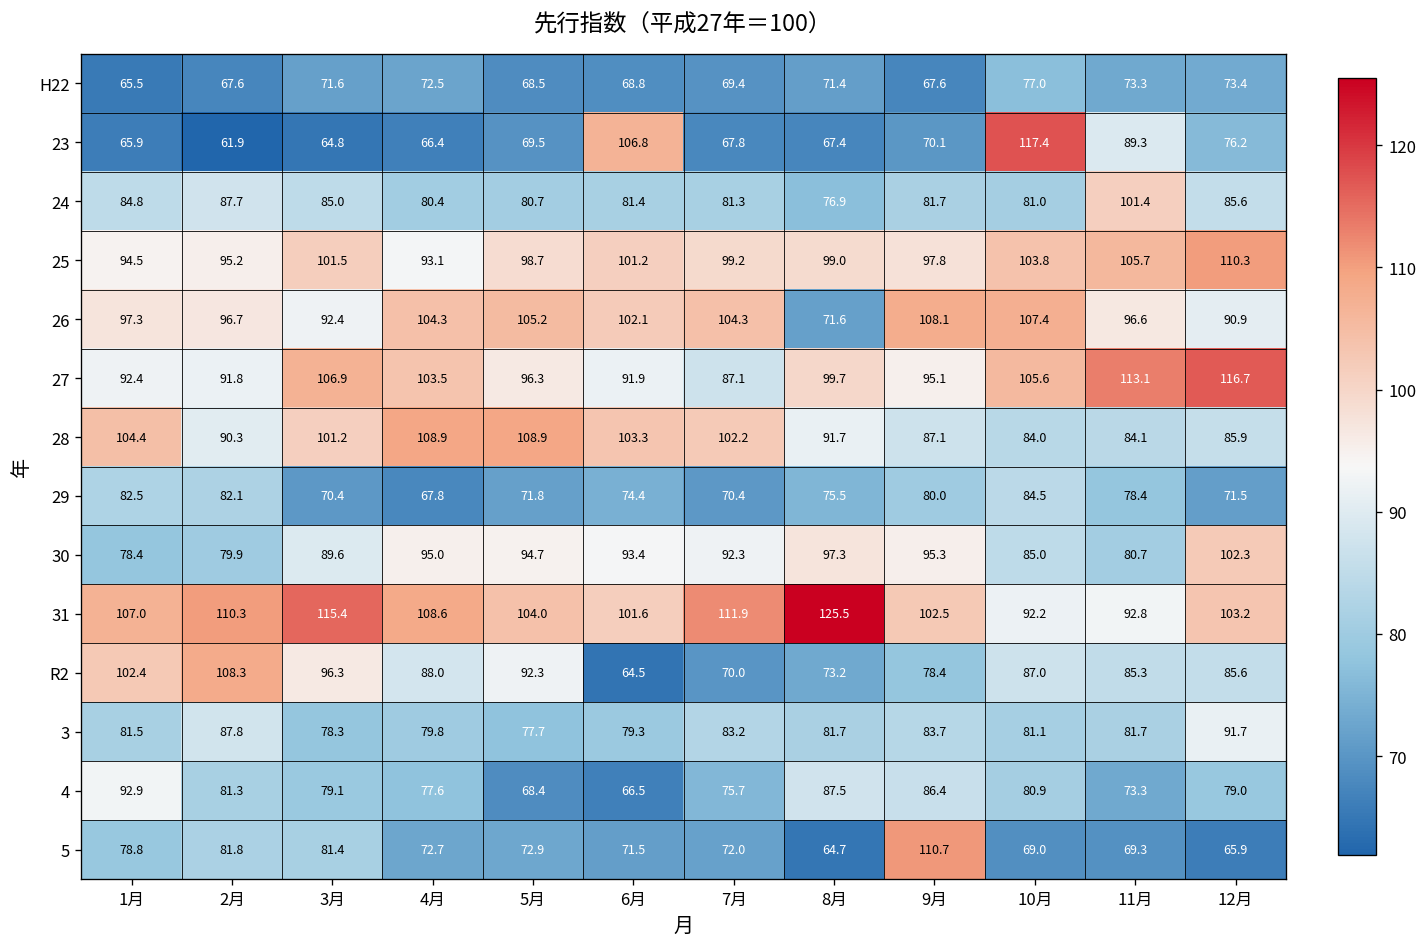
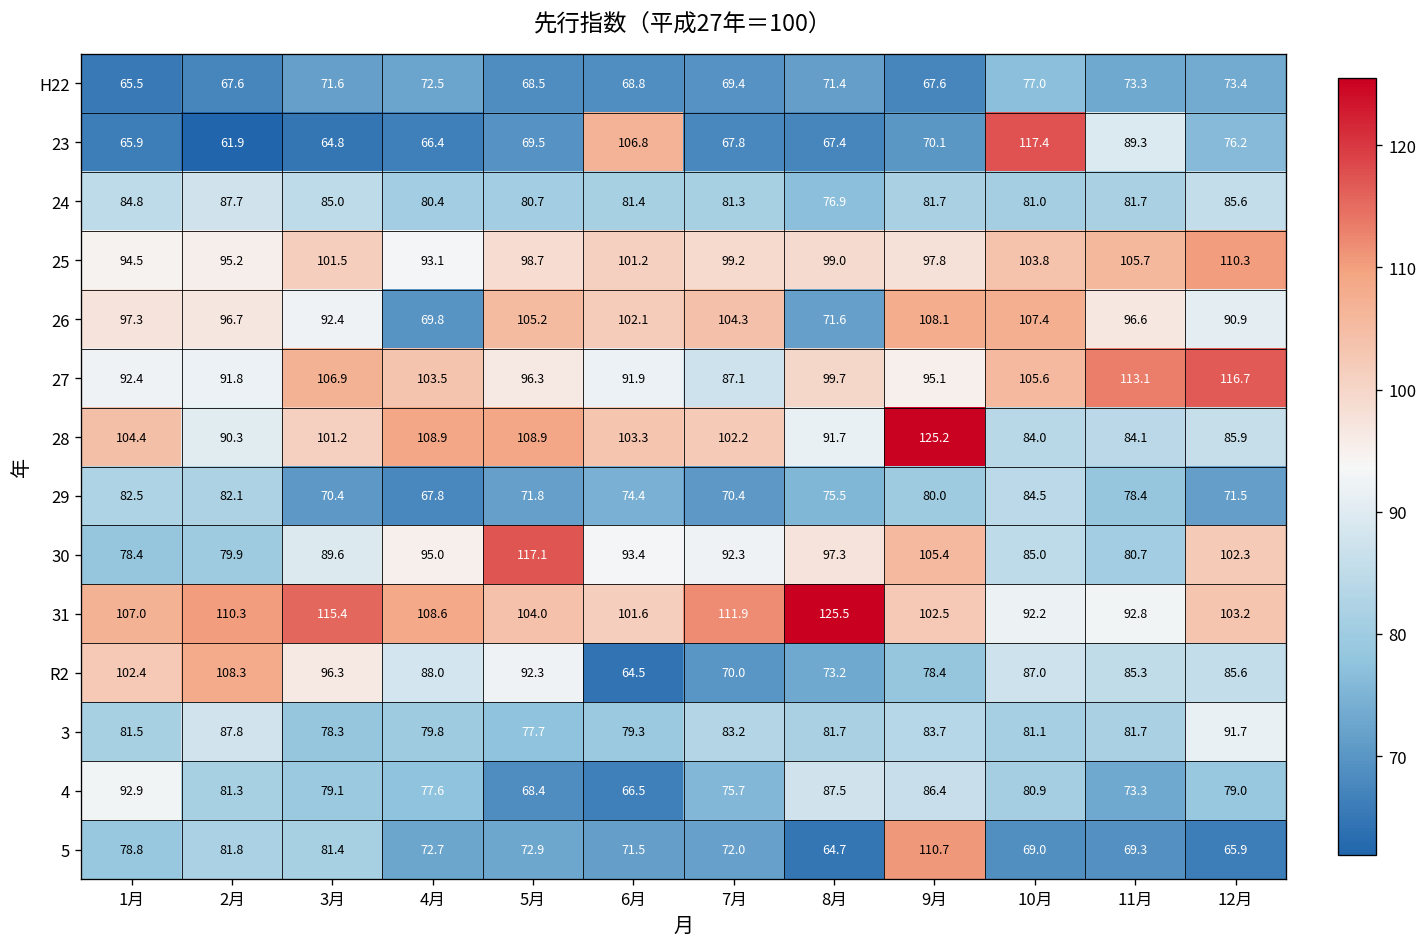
  {
    "H22": {
      "1月": 65.5,
      "2月": 67.6,
      "3月": 71.6,
      "4月": 72.5,
      "5月": 68.5,
      "6月": 68.8,
      "7月": 69.4,
      "8月": 71.4,
      "9月": 67.6,
      "10月": 77.0,
      "11月": 73.3,
      "12月": 73.4
    },
    "23": {
      "1月": 65.9,
      "2月": 61.9,
      "3月": 64.8,
      "4月": 66.4,
      "5月": 69.5,
      "6月": 106.8,
      "7月": 67.8,
      "8月": 67.4,
      "9月": 70.1,
      "10月": 117.4,
      "11月": 89.3,
      "12月": 76.2
    },
    "24": {
      "1月": 84.8,
      "2月": 87.7,
      "3月": 85.0,
      "4月": 80.4,
      "5月": 80.7,
      "6月": 81.4,
      "7月": 81.3,
      "8月": 76.9,
      "9月": 81.7,
      "10月": 81.0,
-     "11月": 101.4,
+     "11月": 81.7,
      "12月": 85.6
    },
    "25": {
      "1月": 94.5,
      "2月": 95.2,
      "3月": 101.5,
      "4月": 93.1,
      "5月": 98.7,
      "6月": 101.2,
      "7月": 99.2,
      "8月": 99.0,
      "9月": 97.8,
      "10月": 103.8,
      "11月": 105.7,
      "12月": 110.3
    },
    "26": {
      "1月": 97.3,
      "2月": 96.7,
      "3月": 92.4,
-     "4月": 104.3,
+     "4月": 69.8,
      "5月": 105.2,
      "6月": 102.1,
      "7月": 104.3,
      "8月": 71.6,
      "9月": 108.1,
      "10月": 107.4,
      "11月": 96.6,
      "12月": 90.9
    },
    "27": {
      "1月": 92.4,
      "2月": 91.8,
      "3月": 106.9,
      "4月": 103.5,
      "5月": 96.3,
      "6月": 91.9,
      "7月": 87.1,
      "8月": 99.7,
      "9月": 95.1,
      "10月": 105.6,
      "11月": 113.1,
      "12月": 116.7
    },
    "28": {
      "1月": 104.4,
      "2月": 90.3,
      "3月": 101.2,
      "4月": 108.9,
      "5月": 108.9,
      "6月": 103.3,
      "7月": 102.2,
      "8月": 91.7,
-     "9月": 87.1,
+     "9月": 125.2,
      "10月": 84.0,
      "11月": 84.1,
      "12月": 85.9
    },
    "29": {
      "1月": 82.5,
      "2月": 82.1,
      "3月": 70.4,
      "4月": 67.8,
      "5月": 71.8,
      "6月": 74.4,
      "7月": 70.4,
      "8月": 75.5,
      "9月": 80.0,
      "10月": 84.5,
      "11月": 78.4,
      "12月": 71.5
    },
    "30": {
      "1月": 78.4,
      "2月": 79.9,
      "3月": 89.6,
      "4月": 95.0,
-     "5月": 94.7,
+     "5月": 117.1,
      "6月": 93.4,
      "7月": 92.3,
      "8月": 97.3,
-     "9月": 95.3,
+     "9月": 105.4,
      "10月": 85.0,
      "11月": 80.7,
      "12月": 102.3
    },
    "31": {
      "1月": 107.0,
      "2月": 110.3,
      "3月": 115.4,
      "4月": 108.6,
      "5月": 104.0,
      "6月": 101.6,
      "7月": 111.9,
      "8月": 125.5,
      "9月": 102.5,
      "10月": 92.2,
      "11月": 92.8,
      "12月": 103.2
    },
    "R2": {
      "1月": 102.4,
      "2月": 108.3,
      "3月": 96.3,
      "4月": 88.0,
      "5月": 92.3,
      "6月": 64.5,
      "7月": 70.0,
      "8月": 73.2,
      "9月": 78.4,
      "10月": 87.0,
      "11月": 85.3,
      "12月": 85.6
    },
    "3": {
      "1月": 81.5,
      "2月": 87.8,
      "3月": 78.3,
      "4月": 79.8,
      "5月": 77.7,
      "6月": 79.3,
      "7月": 83.2,
      "8月": 81.7,
      "9月": 83.7,
      "10月": 81.1,
      "11月": 81.7,
      "12月": 91.7
    },
    "4": {
      "1月": 92.9,
      "2月": 81.3,
      "3月": 79.1,
      "4月": 77.6,
      "5月": 68.4,
      "6月": 66.5,
      "7月": 75.7,
      "8月": 87.5,
      "9月": 86.4,
      "10月": 80.9,
      "11月": 73.3,
      "12月": 79.0
    },
    "5": {
      "1月": 78.8,
      "2月": 81.8,
      "3月": 81.4,
      "4月": 72.7,
      "5月": 72.9,
      "6月": 71.5,
      "7月": 72.0,
      "8月": 64.7,
      "9月": 110.7,
      "10月": 69.0,
      "11月": 69.3,
      "12月": 65.9
    }
  }
